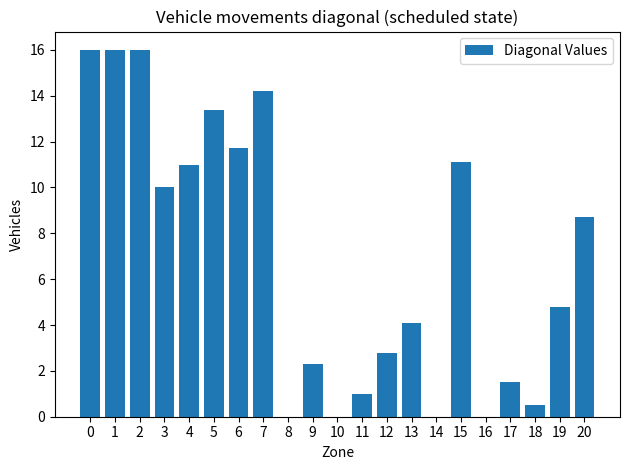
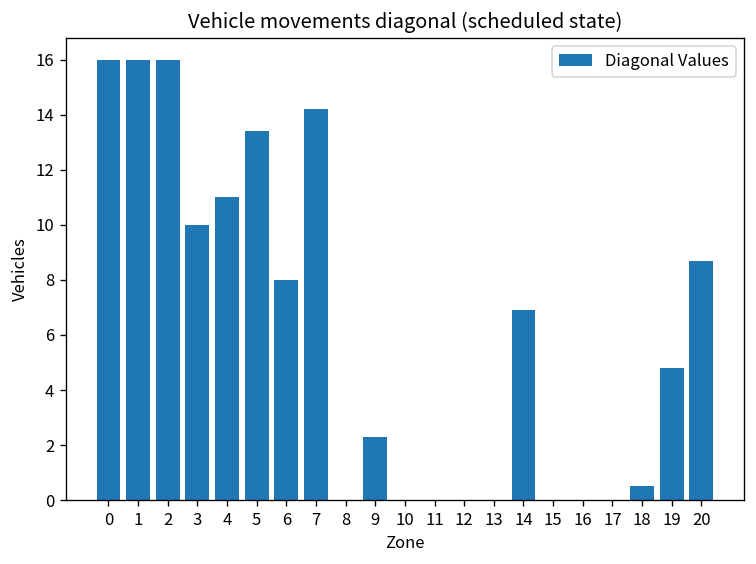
  {
    "0": 16.0,
    "1": 16.0,
    "2": 16.0,
    "3": 10.0,
    "4": 11.0,
    "5": 13.4,
-   "6": 11.7,
+   "6": 8.0,
    "7": 14.2,
    "8": 0.0,
    "9": 2.3,
    "10": 0.0,
-   "11": 1,
-   "12": 2.8,
-   "13": 4.1,
-   "14": 0.0,
-   "15": 11.1,
+   "11": 0,
+   "12": 0.0,
+   "13": 0.0,
+   "14": 6.9,
+   "15": 0.0,
    "16": 0.0,
-   "17": 1.5,
+   "17": 0.0,
    "18": 0.5,
    "19": 4.8,
    "20": 8.7
  }
